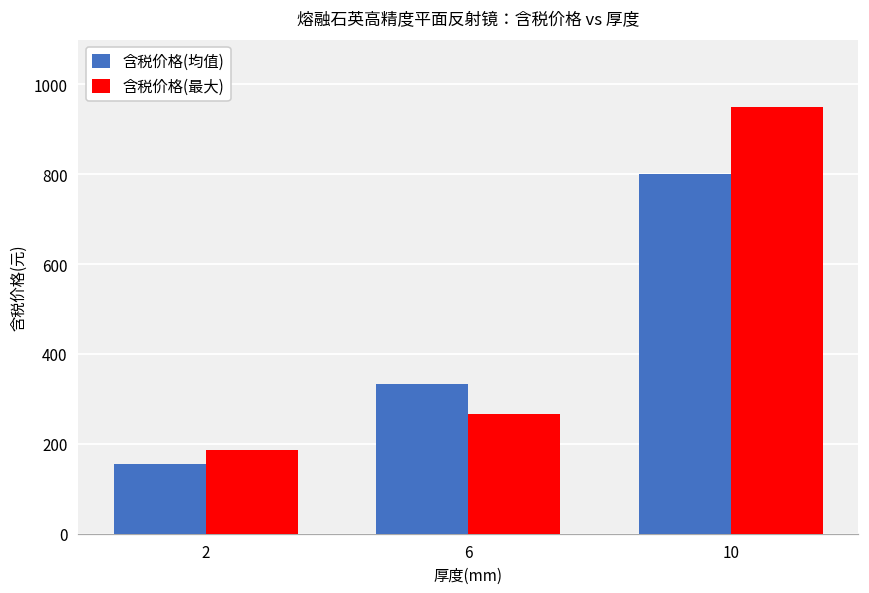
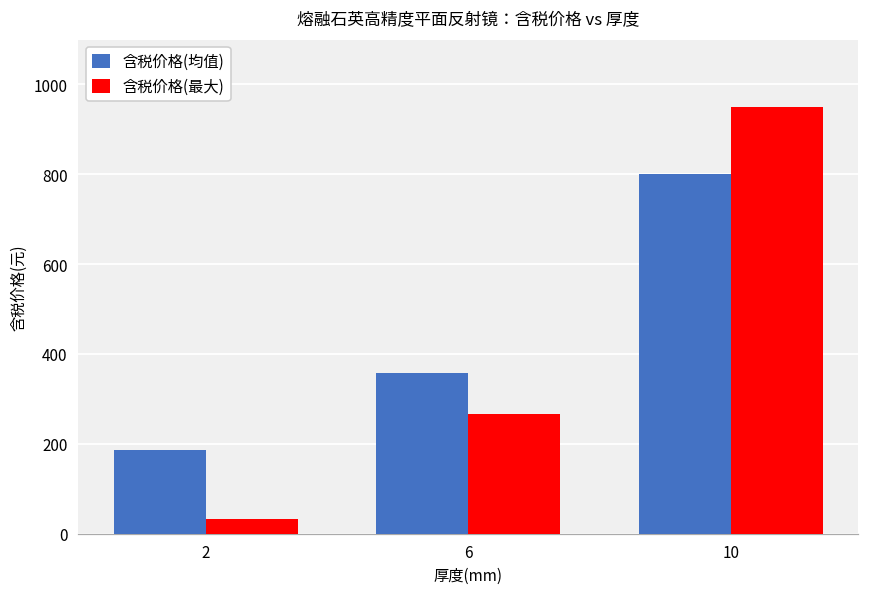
  {
    "含税价格(均值)": {
-     "2": 150,
-     "6": 330,
+     "2": 190,
+     "6": 360,
      "10": 800
    },
    "含税价格(最大)": {
-     "2": 190,
+     "2": 30,
      "6": 270,
      "10": 950
    }
  }
